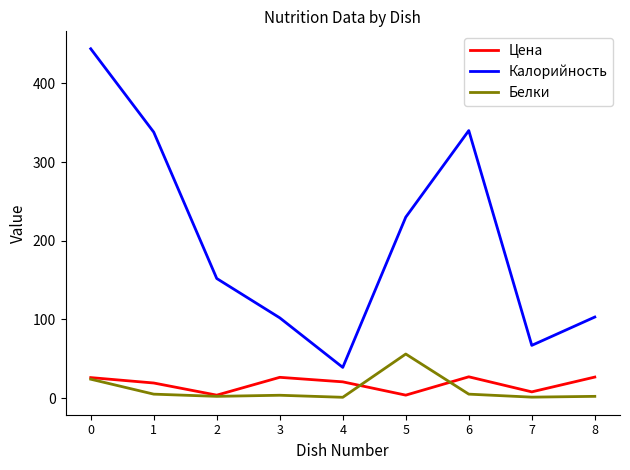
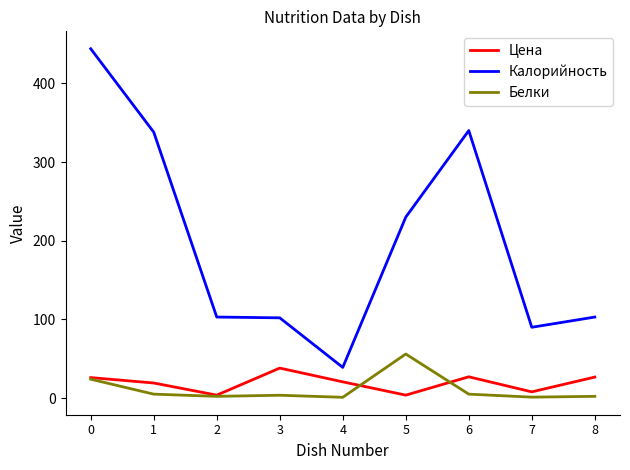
  {
    "Цена": {
      "1": 20,
-     "3": 30,
+     "3": 40,
      "4": 20,
      "5": 0,
      "6": 30,
      "7": 10,
      "8": 30
    },
    "Калорийность": {
      "0": 440,
      "1": 340,
-     "2": 150,
+     "2": 100,
      "3": 100,
      "4": 40,
      "5": 230,
      "6": 340,
-     "7": 70,
+     "7": 90,
      "8": 100
    },
    "Белки": {
      "1": 10,
      "3": 0,
      "4": 0,
      "5": 60,
      "6": 10,
      "7": 0,
      "8": 0
    }
  }
